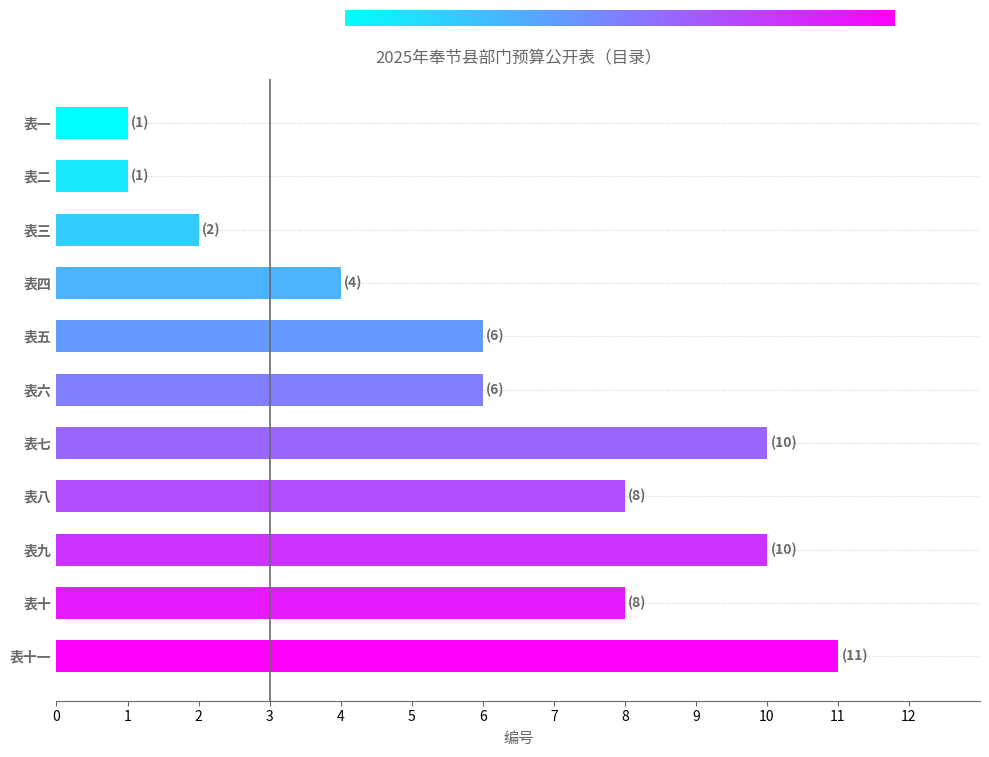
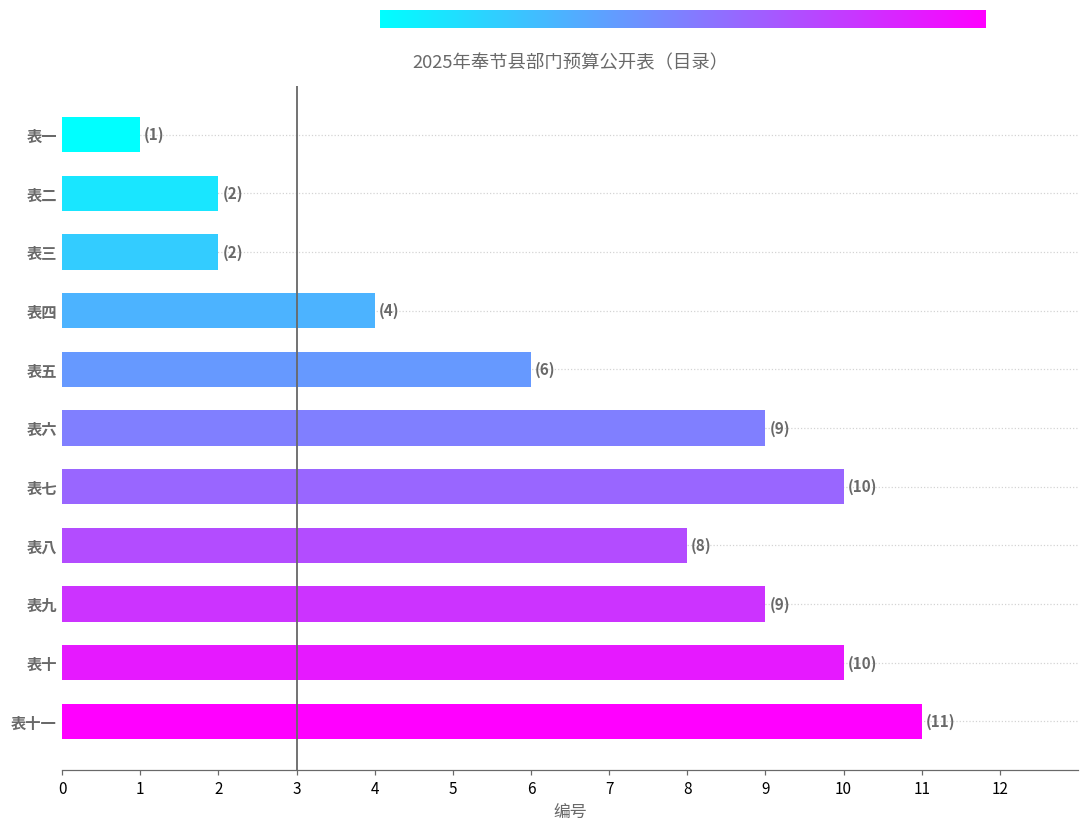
  {
    "表一": "(1)",
-   "表二": "(1)",
+   "表二": "(2)",
    "表三": "(2)",
    "表四": "(4)",
    "表五": "(6)",
-   "表六": "(6)",
+   "表六": "(9)",
    "表七": "(10)",
    "表八": "(8)",
-   "表九": "(10)",
-   "表十": "(8)",
+   "表九": "(9)",
+   "表十": "(10)",
    "表十一": "(11)"
  }
